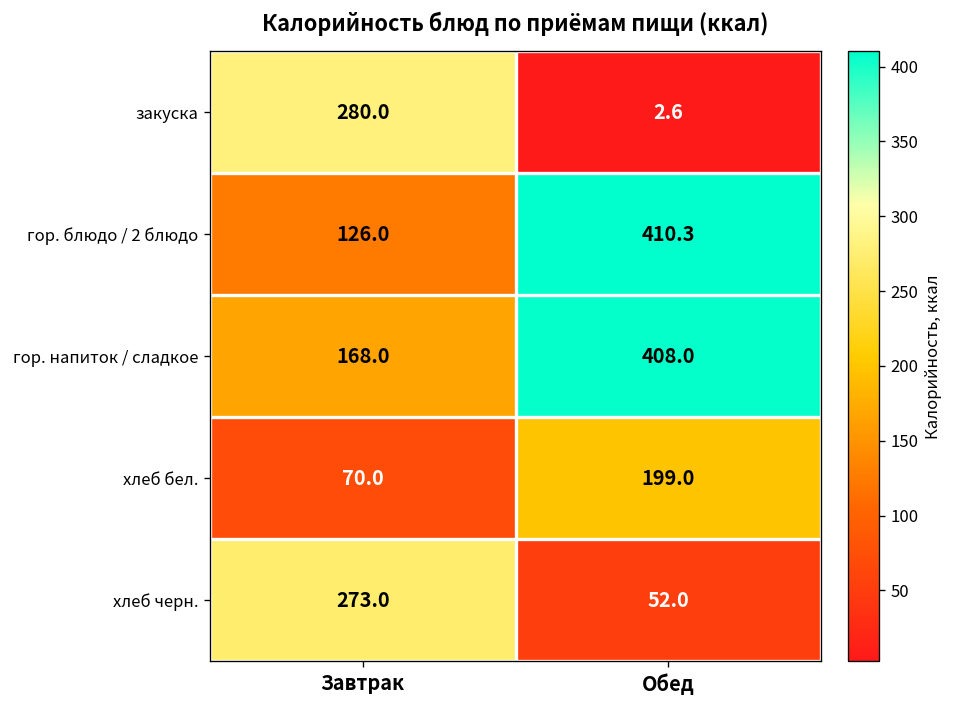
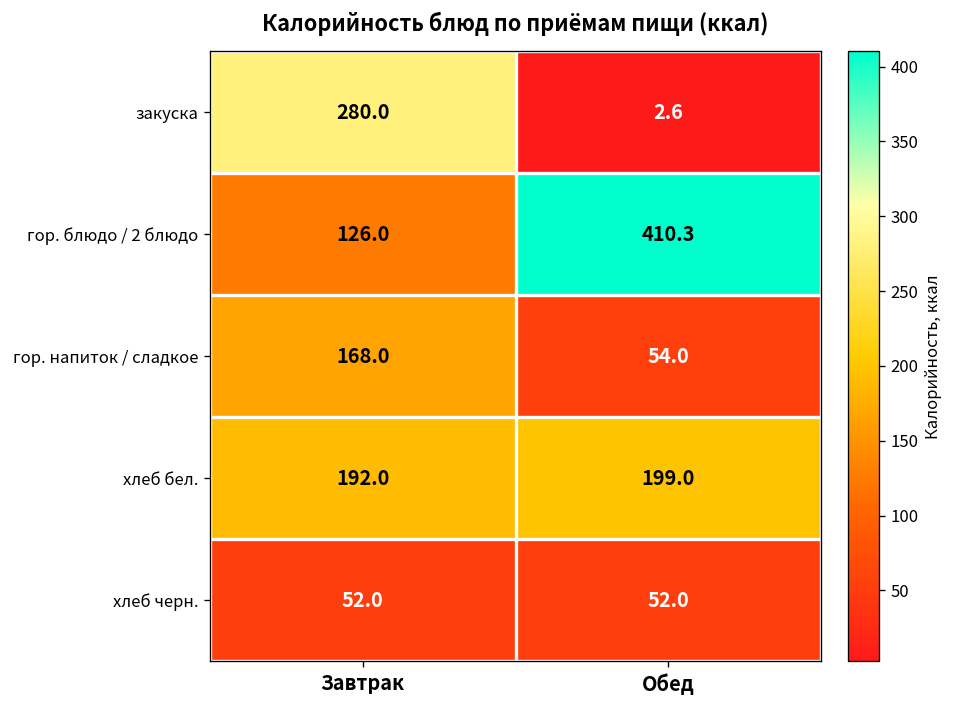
  {
    "закуска": {
      "Завтрак": 280.0,
      "Обед": 2.6
    },
    "гор. блюдо / 2 блюдо": {
      "Завтрак": 126.0,
      "Обед": 410.3
    },
    "гор. напиток / сладкое": {
      "Завтрак": 168.0,
-     "Обед": 408.0
+     "Обед": 54.0
    },
    "хлеб бел.": {
-     "Завтрак": 70.0,
+     "Завтрак": 192.0,
      "Обед": 199.0
    },
    "хлеб черн.": {
-     "Завтрак": 273.0,
+     "Завтрак": 52.0,
      "Обед": 52.0
    }
  }
